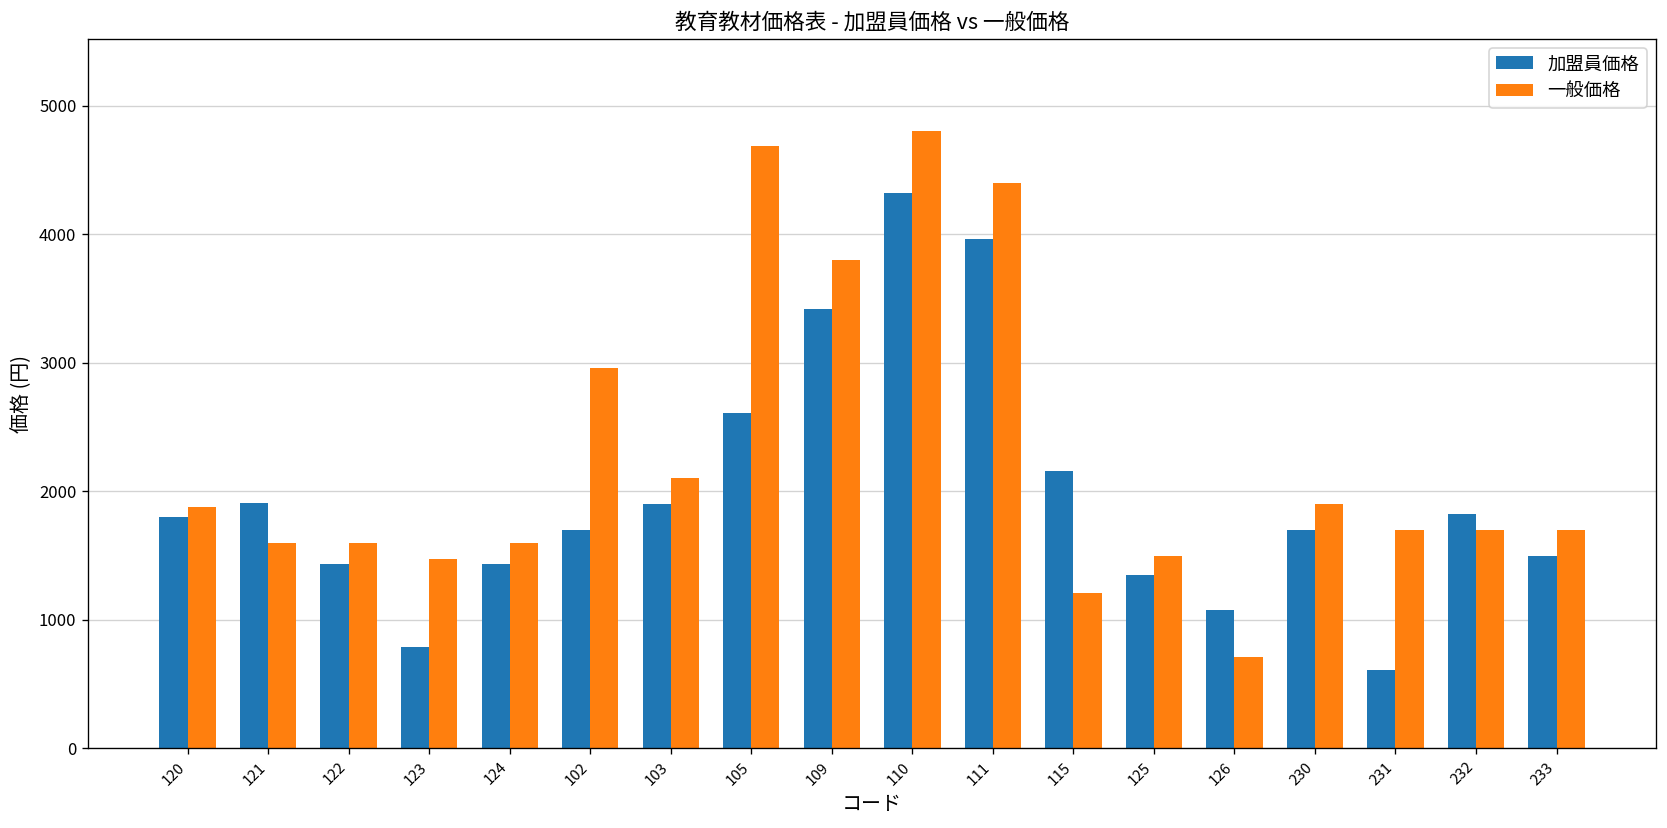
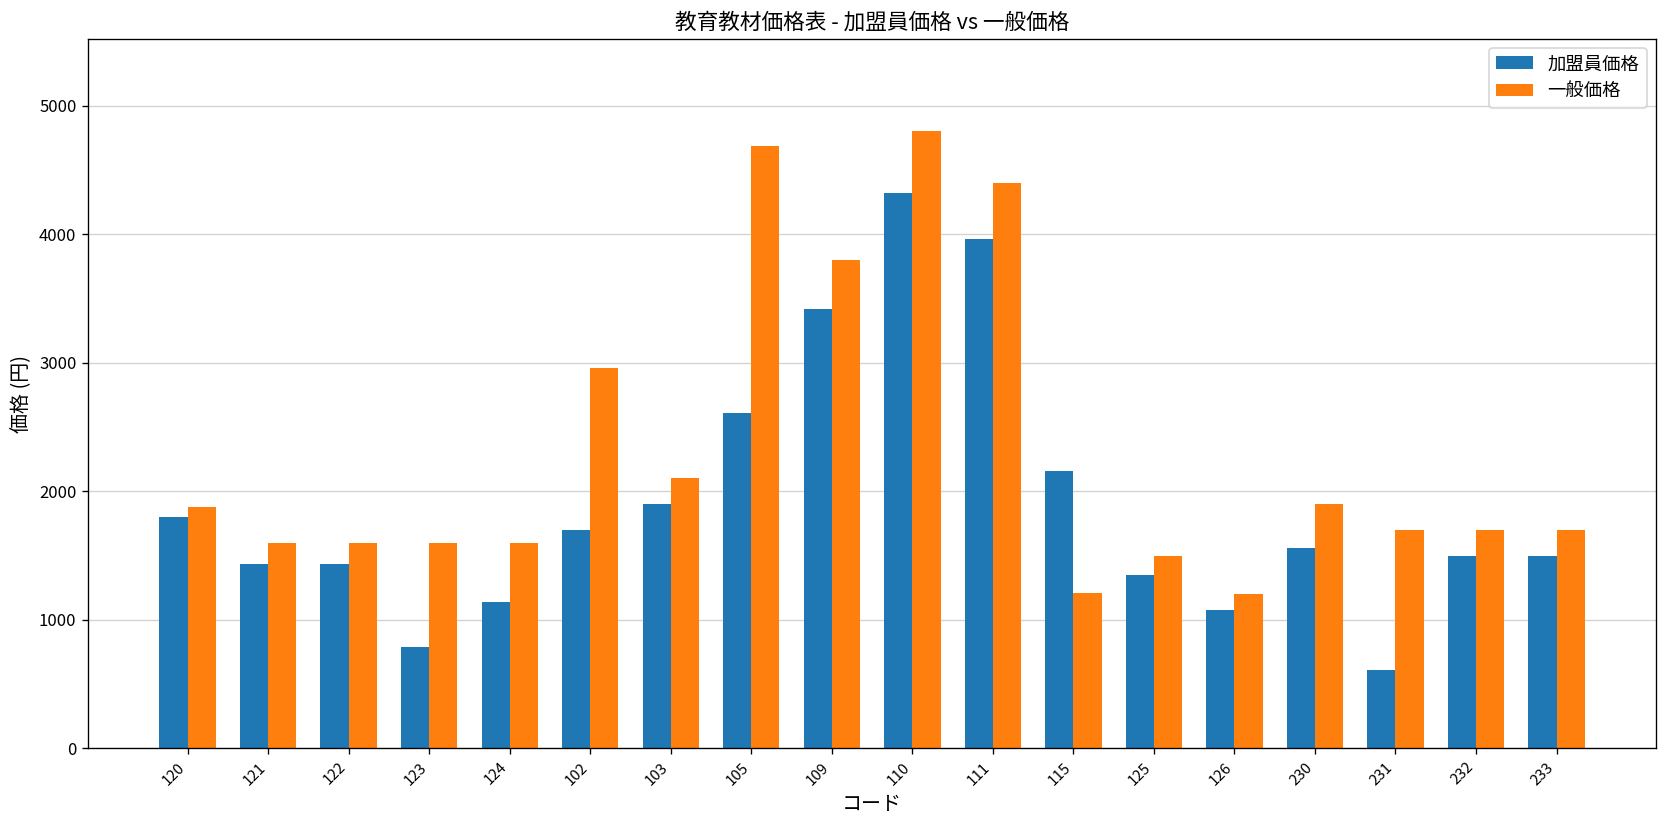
  {
    "加盟員価格": {
      "120": 1800,
-     "121": 1910,
+     "121": 1440,
      "122": 1440,
      "123": 790,
-     "124": 1440,
+     "124": 1140,
      "102": 1700,
      "103": 1900,
      "105": 2610,
      "109": 3420,
      "110": 4320,
      "111": 3960,
      "115": 2160,
      "125": 1350,
      "126": 1080,
-     "230": 1700,
+     "230": 1560,
      "231": 610,
-     "232": 1820,
+     "232": 1500,
      "233": 1500
    },
    "一般価格": {
      "120": 1880,
      "121": 1600,
      "122": 1600,
-     "123": 1480,
+     "123": 1600,
      "124": 1600,
      "102": 2960,
      "103": 2100,
      "105": 4690,
      "109": 3800,
      "110": 4800,
      "111": 4400,
      "115": 1210,
      "125": 1500,
-     "126": 710,
+     "126": 1200,
      "230": 1900,
      "231": 1700,
      "232": 1700,
      "233": 1700
    }
  }
